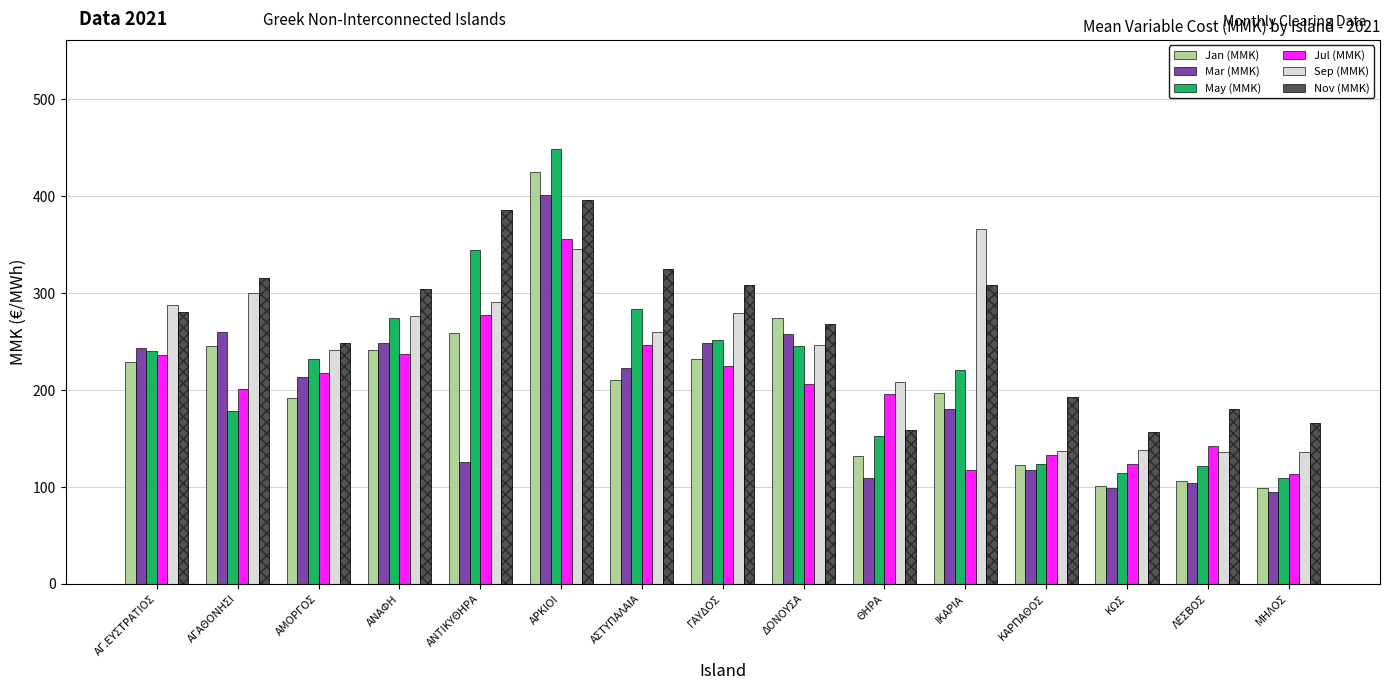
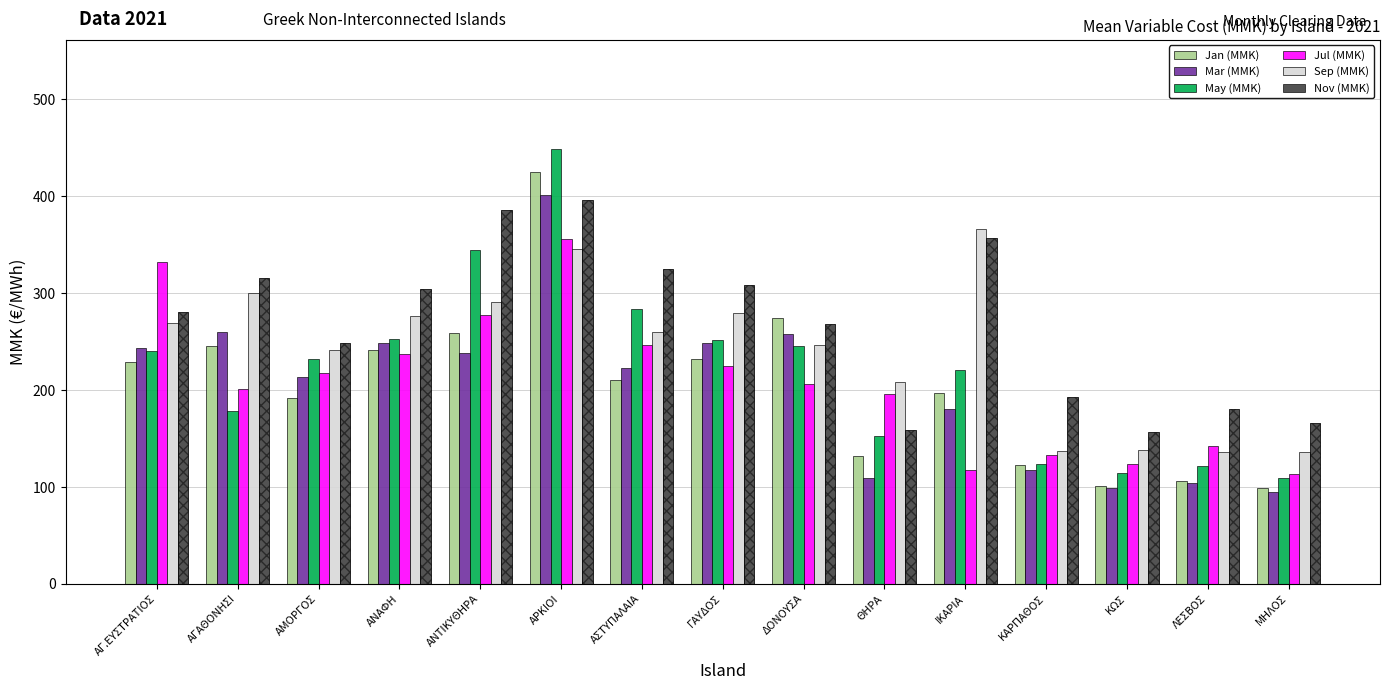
  {
    "Jan (MMK)": {
      "ΑΓ.ΕΥΣΤΡΑΤΙΟΣ": 230,
      "ΑΓΑΘΟΝΗΣΙ": 250,
      "ΑΜΟΡΓΟΣ": 190,
      "ΑΝΑΦΗ": 240,
      "ΑΝΤΙΚΥΘΗΡΑ": 260,
      "ΑΡΚΙΟΙ": 430,
      "ΑΣΤΥΠΑΛΑΙΑ": 210,
      "ΓΑΥΔΟΣ": 230,
      "ΔΟΝΟΥΣΑ": 270,
      "ΘΗΡΑ": 130,
      "ΙΚΑΡΙΑ": 200,
      "ΚΑΡΠΑΘΟΣ": 120,
      "ΚΩΣ": 100,
      "ΛΕΣΒΟΣ": 110,
      "ΜΗΛΟΣ": 100
    },
    "Mar (MMK)": {
      "ΑΓ.ΕΥΣΤΡΑΤΙΟΣ": 240,
      "ΑΓΑΘΟΝΗΣΙ": 260,
      "ΑΜΟΡΓΟΣ": 210,
      "ΑΝΑΦΗ": 250,
-     "ΑΝΤΙΚΥΘΗΡΑ": 130,
+     "ΑΝΤΙΚΥΘΗΡΑ": 240,
      "ΑΡΚΙΟΙ": 400,
      "ΑΣΤΥΠΑΛΑΙΑ": 220,
      "ΓΑΥΔΟΣ": 250,
      "ΔΟΝΟΥΣΑ": 260,
      "ΘΗΡΑ": 110,
      "ΙΚΑΡΙΑ": 180,
      "ΚΑΡΠΑΘΟΣ": 120,
      "ΚΩΣ": 100,
      "ΛΕΣΒΟΣ": 100,
      "ΜΗΛΟΣ": 90
    },
    "May (MMK)": {
      "ΑΓ.ΕΥΣΤΡΑΤΙΟΣ": 240,
      "ΑΓΑΘΟΝΗΣΙ": 180,
      "ΑΜΟΡΓΟΣ": 230,
-     "ΑΝΑΦΗ": 270,
+     "ΑΝΑΦΗ": 250,
      "ΑΝΤΙΚΥΘΗΡΑ": 340,
      "ΑΡΚΙΟΙ": 450,
      "ΑΣΤΥΠΑΛΑΙΑ": 280,
      "ΓΑΥΔΟΣ": 250,
      "ΔΟΝΟΥΣΑ": 250,
      "ΘΗΡΑ": 150,
      "ΙΚΑΡΙΑ": 220,
      "ΚΑΡΠΑΘΟΣ": 120,
      "ΚΩΣ": 110,
      "ΛΕΣΒΟΣ": 120,
      "ΜΗΛΟΣ": 110
    },
    "Jul (MMK)": {
-     "ΑΓ.ΕΥΣΤΡΑΤΙΟΣ": 240,
+     "ΑΓ.ΕΥΣΤΡΑΤΙΟΣ": 330,
      "ΑΓΑΘΟΝΗΣΙ": 200,
      "ΑΜΟΡΓΟΣ": 220,
      "ΑΝΑΦΗ": 240,
      "ΑΝΤΙΚΥΘΗΡΑ": 280,
      "ΑΡΚΙΟΙ": 360,
      "ΑΣΤΥΠΑΛΑΙΑ": 250,
      "ΓΑΥΔΟΣ": 220,
      "ΔΟΝΟΥΣΑ": 210,
      "ΘΗΡΑ": 200,
      "ΙΚΑΡΙΑ": 120,
      "ΚΑΡΠΑΘΟΣ": 130,
      "ΚΩΣ": 120,
      "ΛΕΣΒΟΣ": 140,
      "ΜΗΛΟΣ": 110
    },
    "Sep (MMK)": {
-     "ΑΓ.ΕΥΣΤΡΑΤΙΟΣ": 290,
+     "ΑΓ.ΕΥΣΤΡΑΤΙΟΣ": 270,
      "ΑΓΑΘΟΝΗΣΙ": 300,
      "ΑΜΟΡΓΟΣ": 240,
      "ΑΝΑΦΗ": 280,
      "ΑΝΤΙΚΥΘΗΡΑ": 290,
      "ΑΡΚΙΟΙ": 350,
      "ΑΣΤΥΠΑΛΑΙΑ": 260,
      "ΓΑΥΔΟΣ": 280,
      "ΔΟΝΟΥΣΑ": 250,
      "ΘΗΡΑ": 210,
      "ΙΚΑΡΙΑ": 370,
      "ΚΑΡΠΑΘΟΣ": 140,
      "ΚΩΣ": 140,
      "ΛΕΣΒΟΣ": 140,
      "ΜΗΛΟΣ": 140
    },
    "Nov (MMK)": {
      "ΑΓ.ΕΥΣΤΡΑΤΙΟΣ": 280,
      "ΑΓΑΘΟΝΗΣΙ": 320,
      "ΑΜΟΡΓΟΣ": 250,
      "ΑΝΑΦΗ": 300,
      "ΑΝΤΙΚΥΘΗΡΑ": 390,
      "ΑΡΚΙΟΙ": 400,
      "ΑΣΤΥΠΑΛΑΙΑ": 320,
      "ΓΑΥΔΟΣ": 310,
      "ΔΟΝΟΥΣΑ": 270,
      "ΘΗΡΑ": 160,
-     "ΙΚΑΡΙΑ": 310,
+     "ΙΚΑΡΙΑ": 360,
      "ΚΑΡΠΑΘΟΣ": 190,
      "ΚΩΣ": 160,
      "ΛΕΣΒΟΣ": 180,
      "ΜΗΛΟΣ": 170
    }
  }
